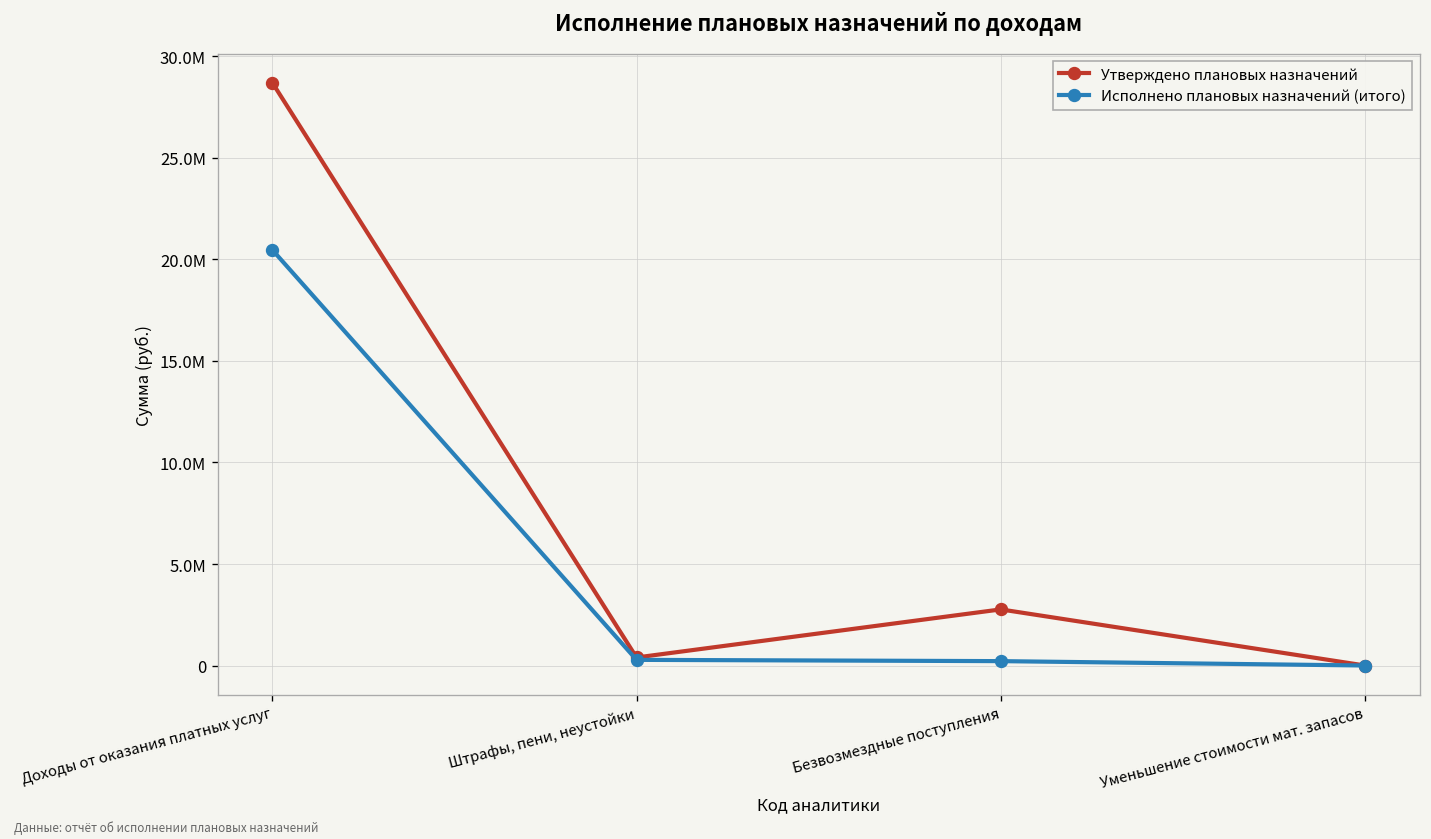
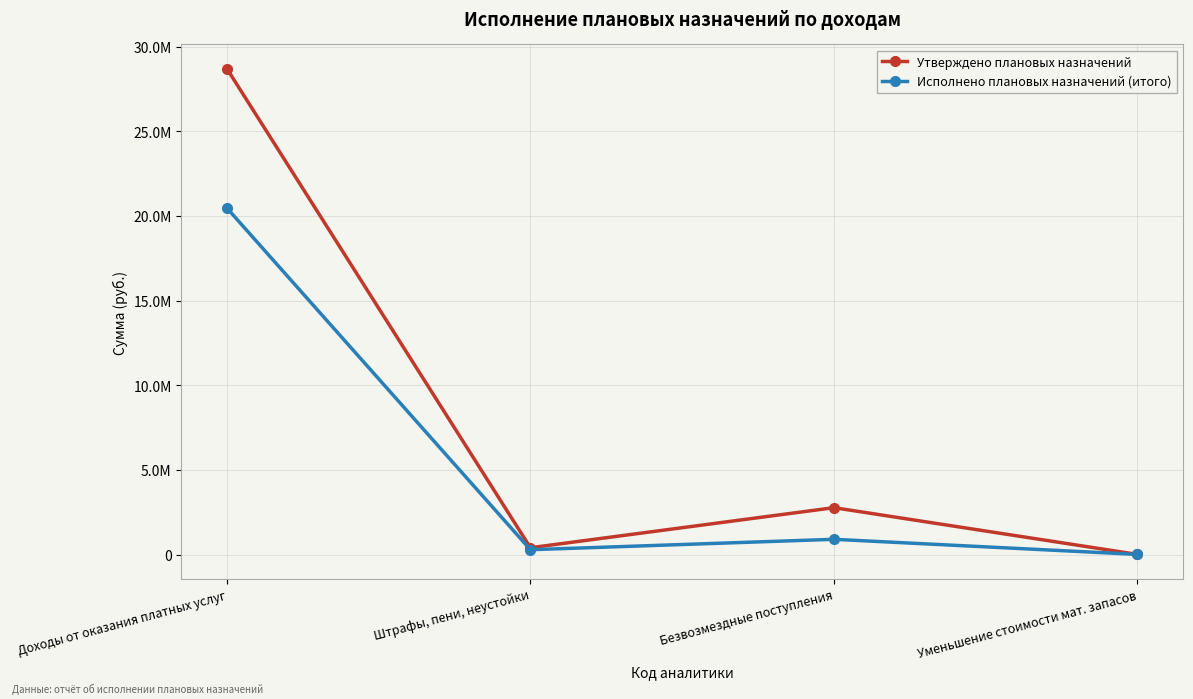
  {
    "Утверждено плановых назначений": {
      "Доходы от оказания платных услуг": 28700000,
      "Безвозмездные поступления": 2800000
    },
    "Исполнено плановых назначений (итого)": {
      "Доходы от оказания платных услуг": 20500000,
-     "Безвозмездные поступления": 200000
+     "Безвозмездные поступления": 900000
    }
  }
